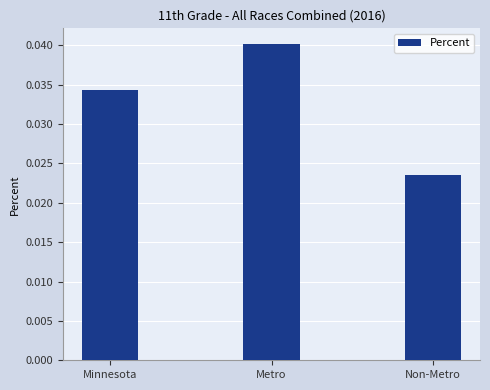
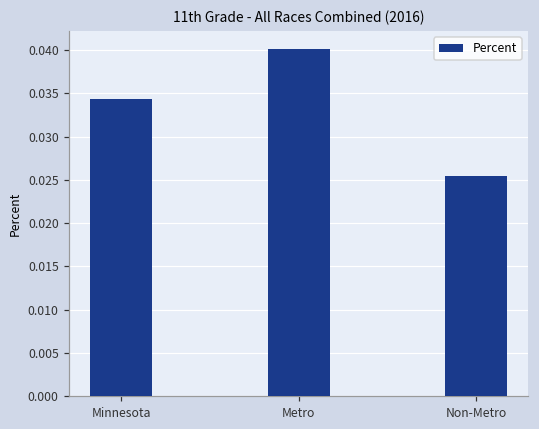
  {
    "Minnesota": 0.034,
    "Metro": 0.040,
-   "Non-Metro": 0.024
+   "Non-Metro": 0.025
  }
